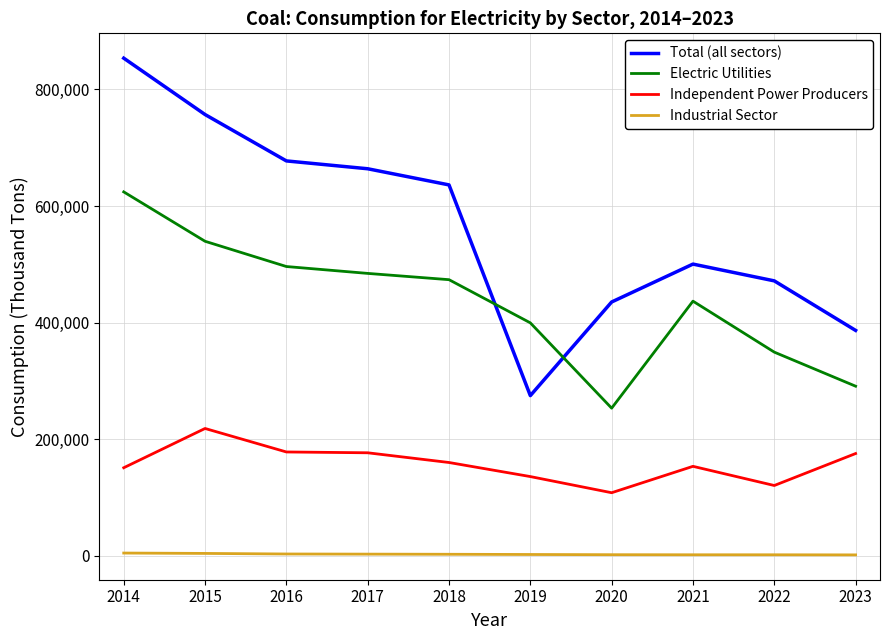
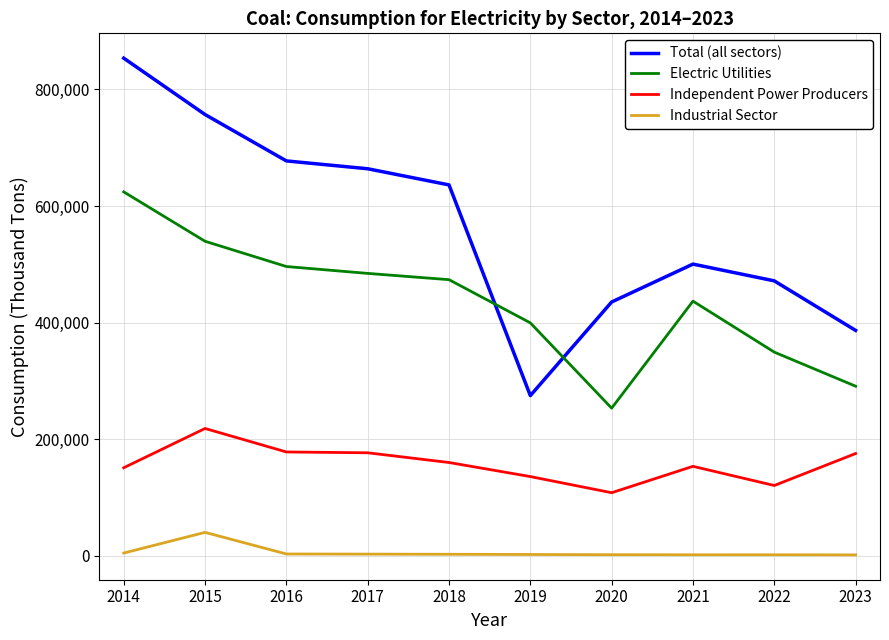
  {
    "Total (all sectors)": {
      "2014": "850,000",
      "2015": "760,000",
      "2016": "680,000",
      "2017": "660,000",
      "2018": "640,000",
      "2019": "270,000",
      "2020": "440,000",
      "2021": "500,000",
      "2022": "470,000",
      "2023": "390,000"
    },
    "Electric Utilities": {
      "2014": "620,000",
      "2015": "540,000",
      "2016": "500,000",
      "2017": "480,000",
      "2018": "470,000",
      "2019": "400,000",
      "2020": "250,000",
      "2021": "440,000",
      "2022": "350,000",
      "2023": "290,000"
    },
    "Independent Power Producers": {
      "2014": "150,000",
      "2015": "220,000",
      "2016": "180,000",
      "2017": "180,000",
      "2018": "160,000",
      "2019": "140,000",
      "2020": "110,000",
      "2021": "150,000",
      "2022": "120,000",
      "2023": "180,000"
    },
    "Industrial Sector": {
      "2014": "0",
-     "2015": "0",
+     "2015": "40,000",
      "2016": "0",
      "2017": "0",
      "2018": "0",
      "2019": "0",
      "2020": "0",
      "2021": "0",
      "2022": "0",
      "2023": "0"
    }
  }
